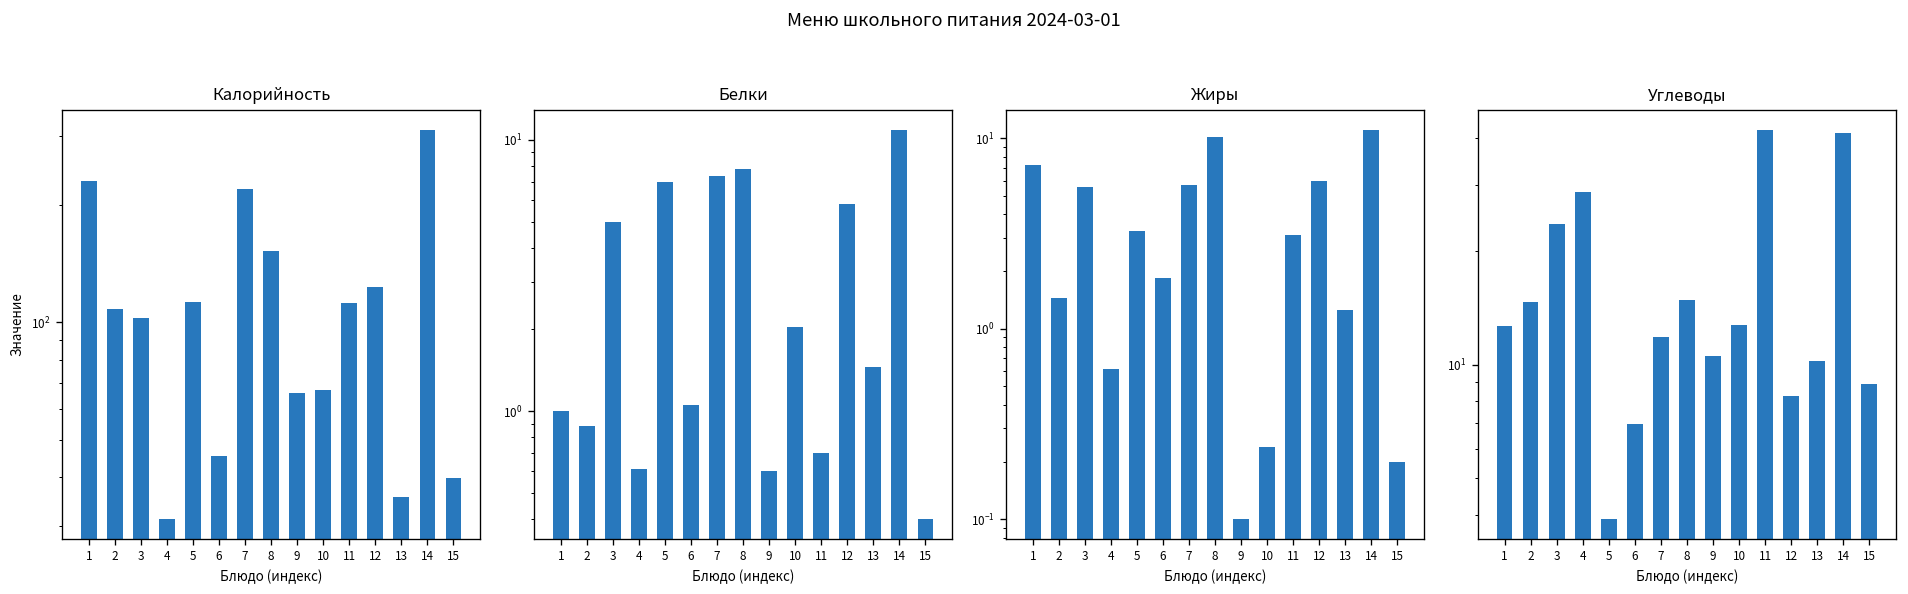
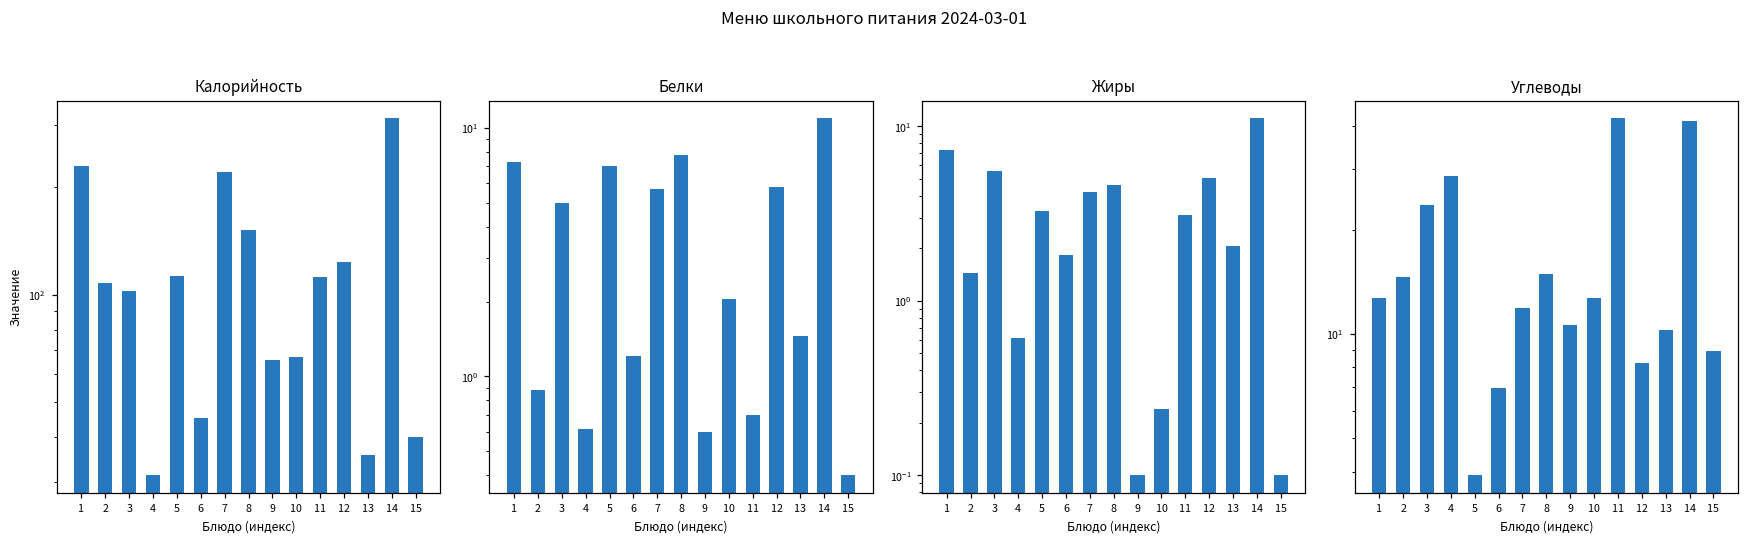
  {
    "Белки": {
-     "1": 1.0,
+     "1": 7.3,
      "2": 0.9,
      "3": 5.0,
      "4": 0.6,
      "5": 7.0,
-     "6": 1.1,
-     "7": 7.4,
+     "6": 1.2,
+     "7": 5.7,
      "8": 7.8,
      "9": 0.6,
      "10": 2.0,
      "11": 0.7,
      "12": 5.8,
      "13": 1.5,
      "14": 11,
      "15": 0.4
    },
    "Жиры": {
      "1": 7,
      "2": 1.5,
      "3": 5.6,
      "4": 0.6,
      "5": 3.3,
      "6": 1.8,
-     "7": 5.7,
-     "8": 10,
+     "7": 4.2,
+     "8": 4.6,
      "9": 0.1,
      "10": 0.24,
      "11": 3.1,
-     "12": 6.0,
-     "13": 1.3,
+     "12": 5.1,
+     "13": 2.1,
      "14": 11,
-     "15": 0.2
+     "15": 0.1
    }
  }
